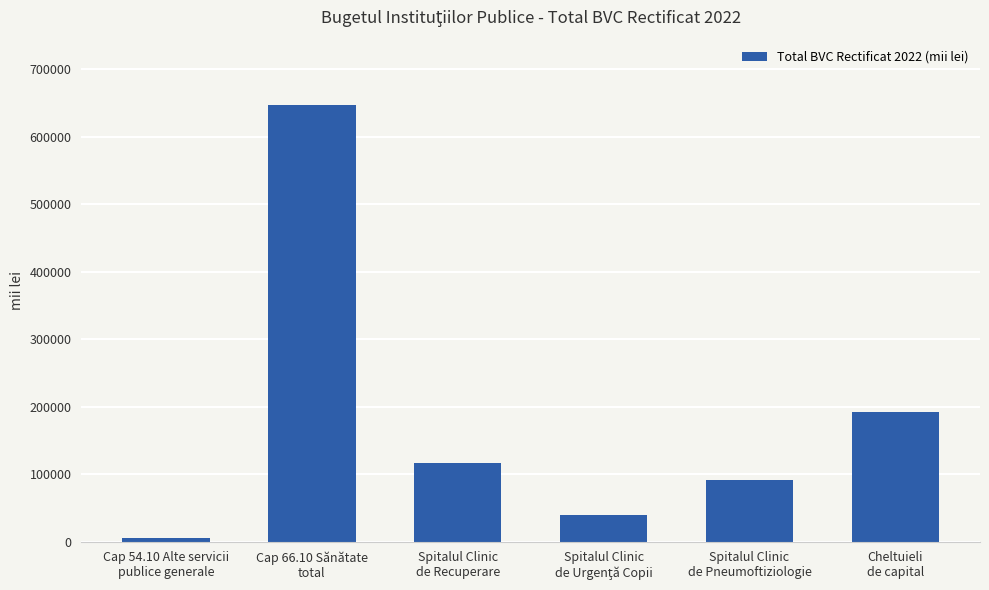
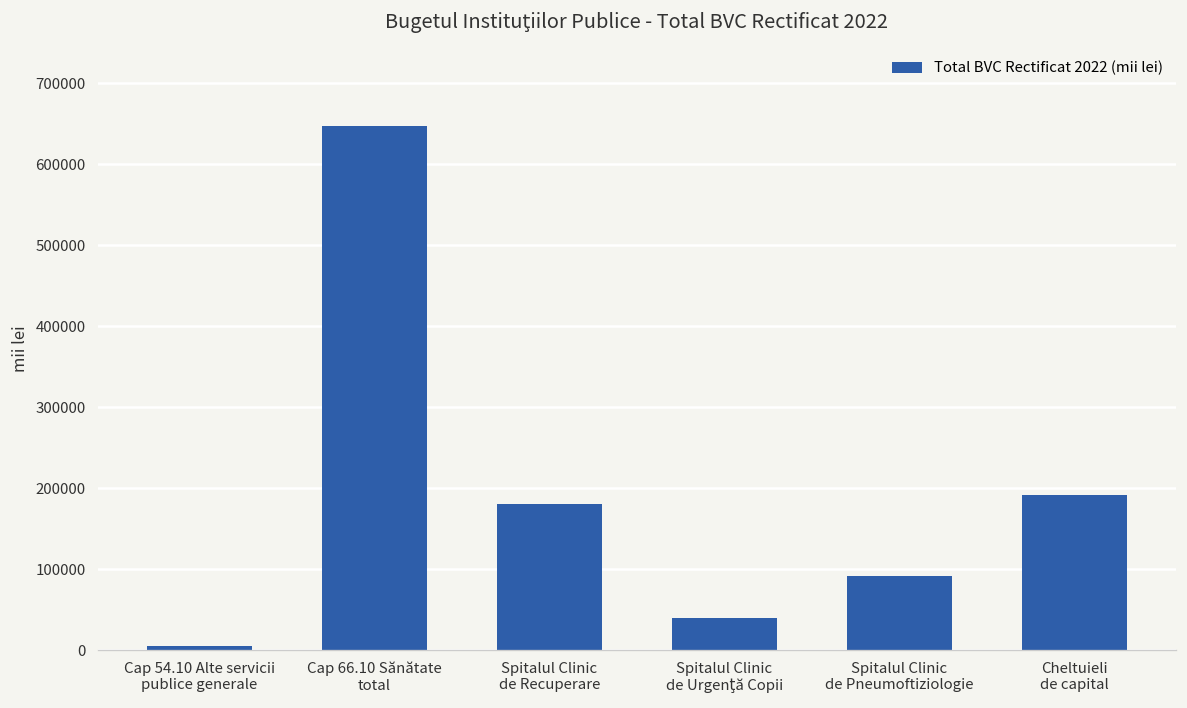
  {
    "Cap 54.10 Alte servicii publice generale": 10000,
    "Cap 66.10 Sănătate total": 650000,
-   "Spitalul Clinic de Recuperare": 120000,
+   "Spitalul Clinic de Recuperare": 180000,
    "Spitalul Clinic de Urgenţă Copii": 40000,
    "Spitalul Clinic de Pneumoftiziologie": 90000,
    "Cheltuieli de capital": 190000
  }
